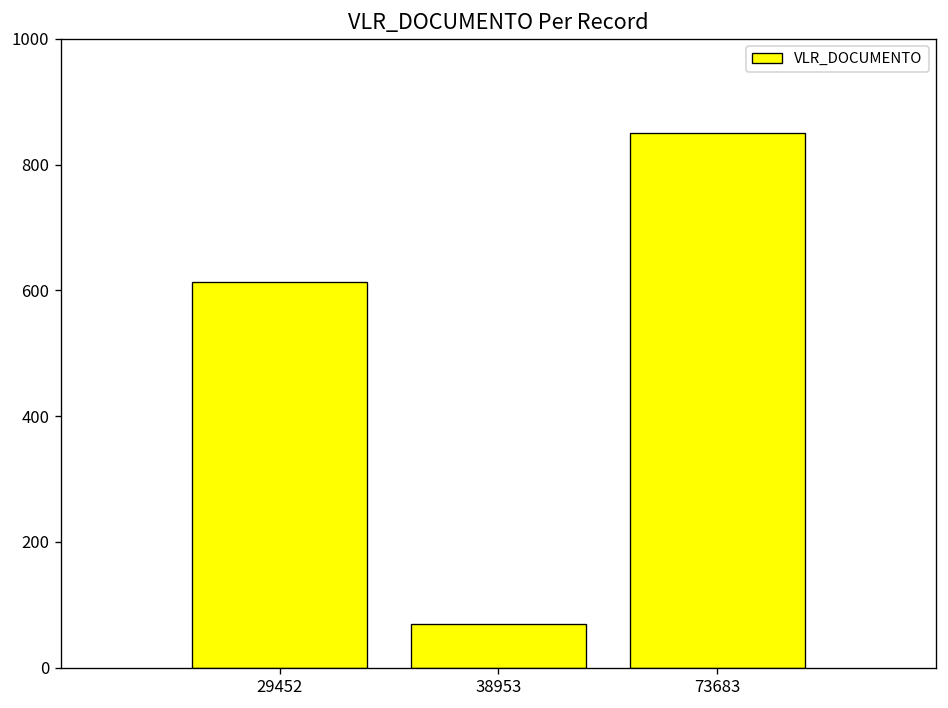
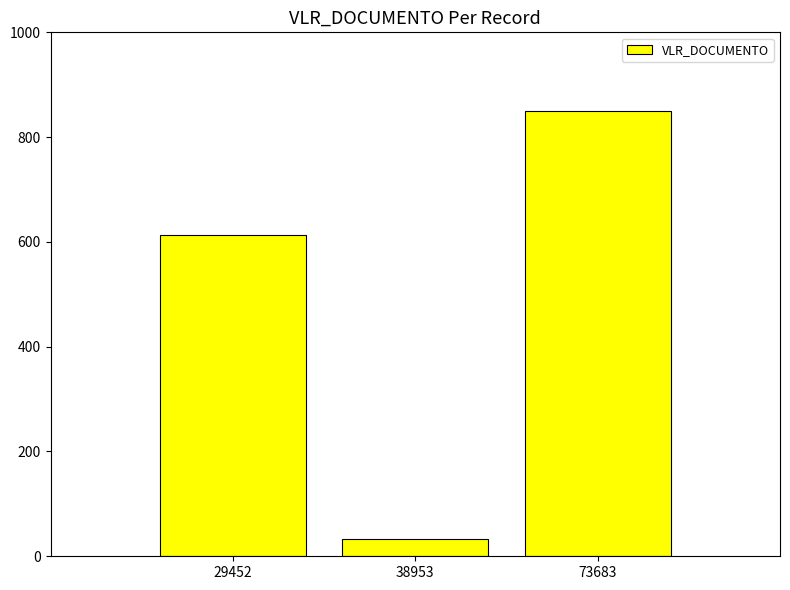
  {
    "29452": 610,
-   "38953": 70,
+   "38953": 30,
    "73683": 850
  }
